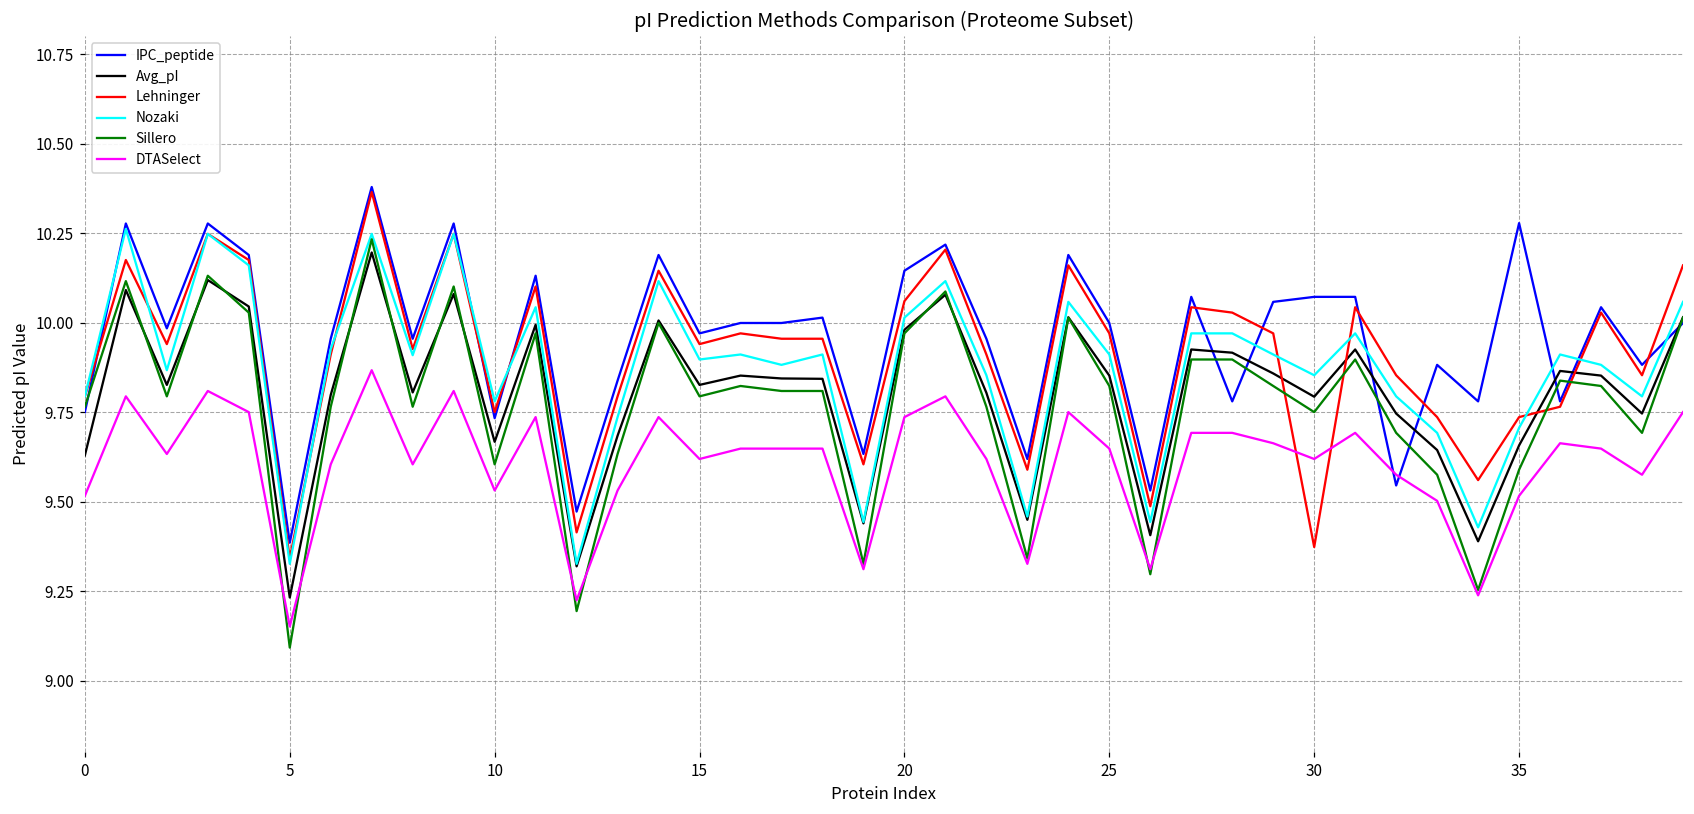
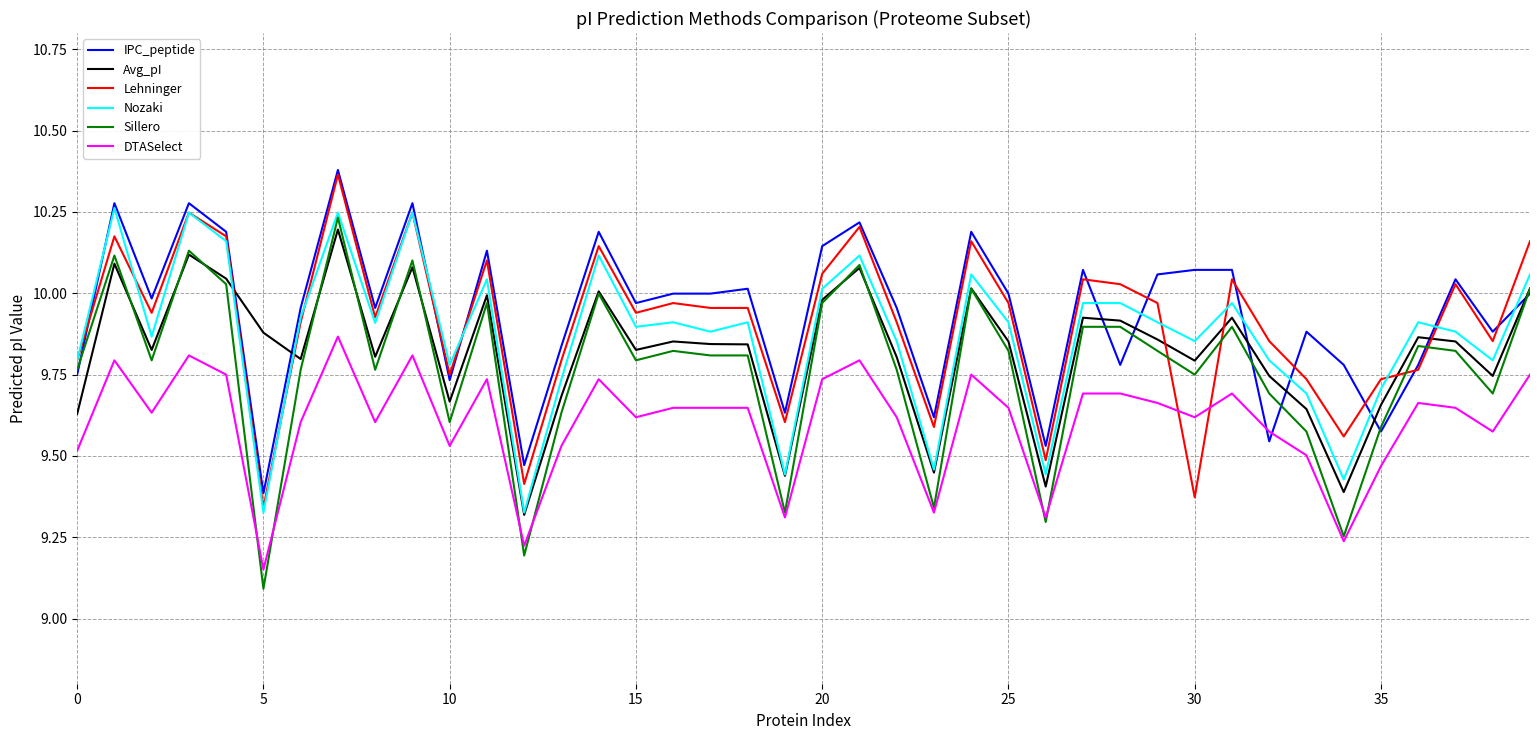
  {
    "IPC_peptide": {
      "0": 9.75,
      "5": 9.39,
      "10": 9.73,
      "15": 9.97,
      "20": 10.15,
      "25": 10.00,
      "30": 10.07,
-     "35": 10.28
+     "35": 9.58
    },
    "Avg_pI": {
      "0": 9.63,
-     "5": 9.23,
+     "5": 9.88,
      "10": 9.67,
      "15": 9.83,
      "20": 9.98,
      "25": 9.85,
      "30": 9.79,
      "35": 9.66
    },
    "Lehninger": {
      "5": 9.34,
      "10": 9.75,
      "15": 9.94,
      "20": 10.06,
      "25": 9.97,
      "30": 9.37,
      "35": 9.74
    },
    "Nozaki": {
      "5": 9.33,
      "10": 9.78,
      "15": 9.90,
      "20": 10.01,
      "25": 9.91,
      "30": 9.85,
      "35": 9.71
    },
    "Sillero": {
      "0": 9.77,
      "5": 9.09,
      "10": 9.60,
      "15": 9.79,
      "20": 9.97,
      "25": 9.82,
      "30": 9.75,
      "35": 9.59
    },
    "DTASelect": {
      "0": 9.52,
      "5": 9.15,
      "10": 9.53,
      "15": 9.62,
      "20": 9.74,
      "25": 9.65,
      "30": 9.62,
-     "35": 9.52
+     "35": 9.47
    }
  }
